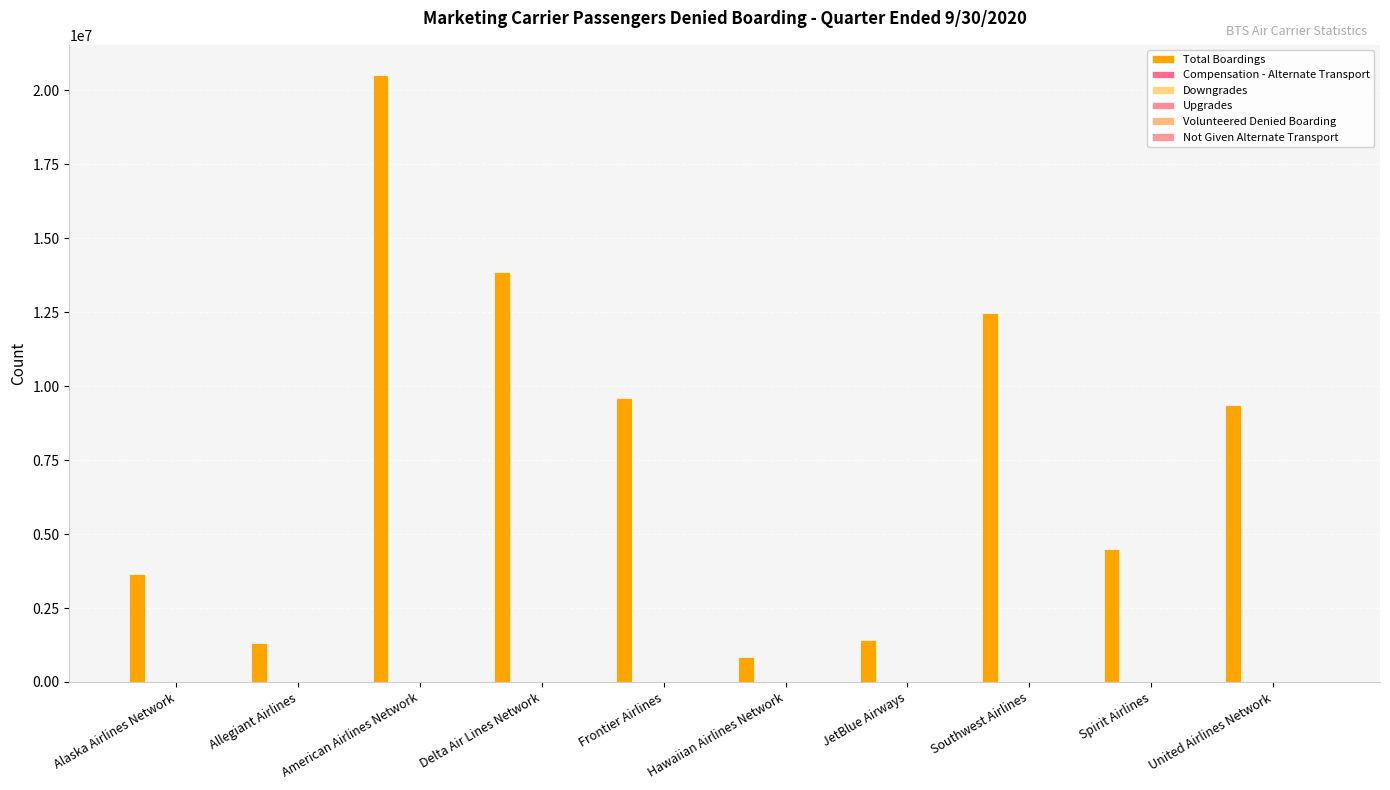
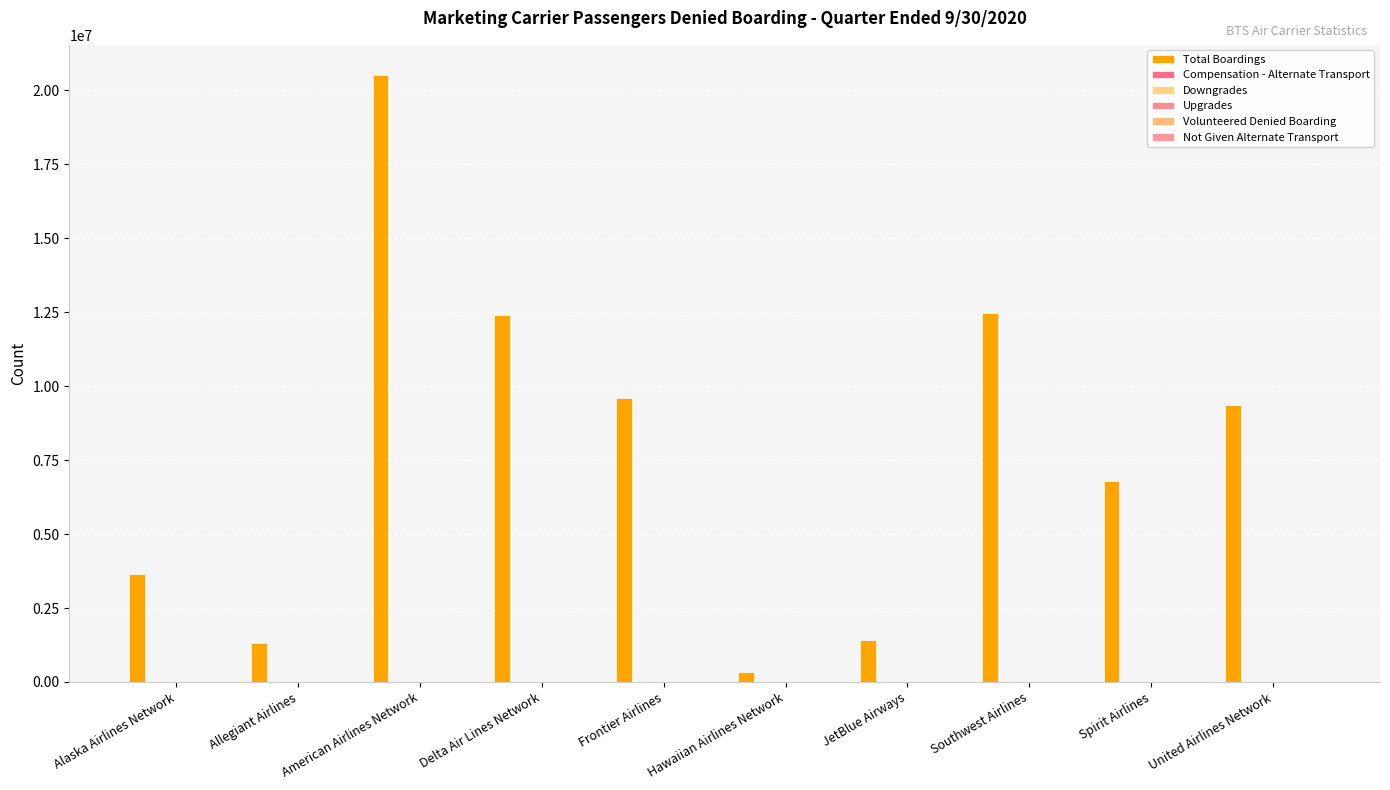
  {
    "Total Boardings": {
      "Alaska Airlines Network": 3600000,
      "Allegiant Airlines": 1300000,
      "American Airlines Network": 20500000,
-     "Delta Air Lines Network": 13900000,
+     "Delta Air Lines Network": 12400000,
      "Frontier Airlines": 9600000,
-     "Hawaiian Airlines Network": 800000,
+     "Hawaiian Airlines Network": 300000,
      "JetBlue Airways": 1400000,
      "Southwest Airlines": 12500000,
-     "Spirit Airlines": 4500000,
+     "Spirit Airlines": 6800000,
      "United Airlines Network": 9400000
    }
  }
